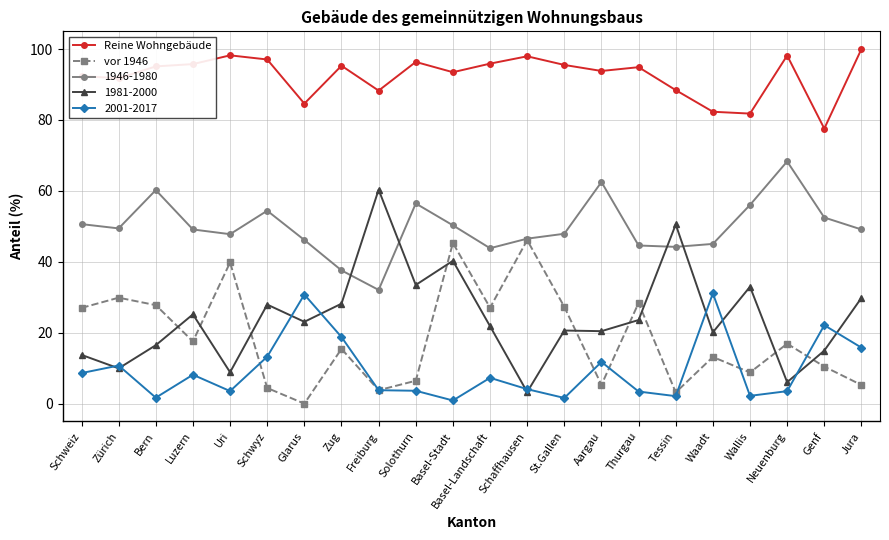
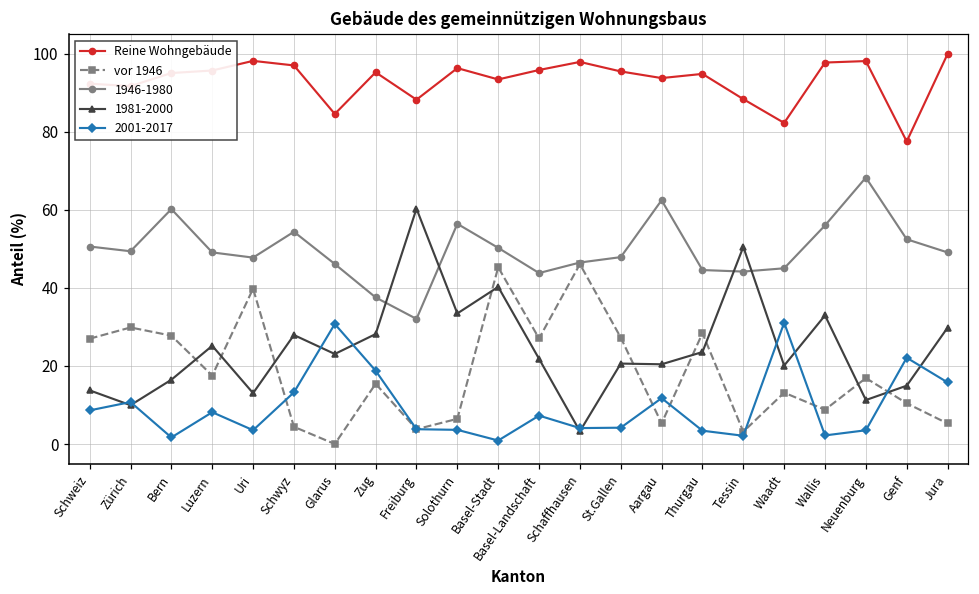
  {
    "Reine Wohngebäude": {
      "Uri": 98,
      "Schwyz": 97,
      "Glarus": 85,
      "Zug": 95,
      "Freiburg": 88,
      "Solothurn": 96,
      "Basel-Stadt": 93,
      "Basel-Landschaft": 96,
      "Schaffhausen": 98,
      "St.Gallen": 96,
      "Aargau": 94,
      "Thurgau": 95,
      "Tessin": 88,
      "Waadt": 82,
-     "Wallis": 82,
+     "Wallis": 98,
      "Neuenburg": 98,
      "Genf": 78,
      "Jura": 100
    },
    "1981-2000": {
      "Schweiz": 14,
      "Zürich": 10,
      "Bern": 16,
      "Luzern": 25,
-     "Uri": 9,
+     "Uri": 13,
      "Schwyz": 28,
      "Glarus": 23,
      "Zug": 28,
      "Freiburg": 60,
      "Solothurn": 33,
      "Basel-Stadt": 40,
      "Basel-Landschaft": 22,
      "Schaffhausen": 3,
      "St.Gallen": 21,
      "Aargau": 20,
      "Thurgau": 24,
      "Tessin": 51,
      "Waadt": 20,
      "Wallis": 33,
-     "Neuenburg": 6,
+     "Neuenburg": 11,
      "Genf": 15,
      "Jura": 30
    },
    "2001-2017": {
      "Schweiz": 9,
      "Zürich": 11,
      "Bern": 2,
      "Luzern": 8,
      "Uri": 4,
      "Schwyz": 13,
      "Glarus": 31,
      "Zug": 19,
      "Solothurn": 4,
      "Basel-Stadt": 1,
      "Basel-Landschaft": 7,
      "Schaffhausen": 4,
-     "St.Gallen": 2,
+     "St.Gallen": 4,
      "Aargau": 12,
      "Thurgau": 3,
      "Tessin": 2,
      "Waadt": 31,
      "Wallis": 2,
      "Neuenburg": 4,
      "Genf": 22,
      "Jura": 16
    }
  }
